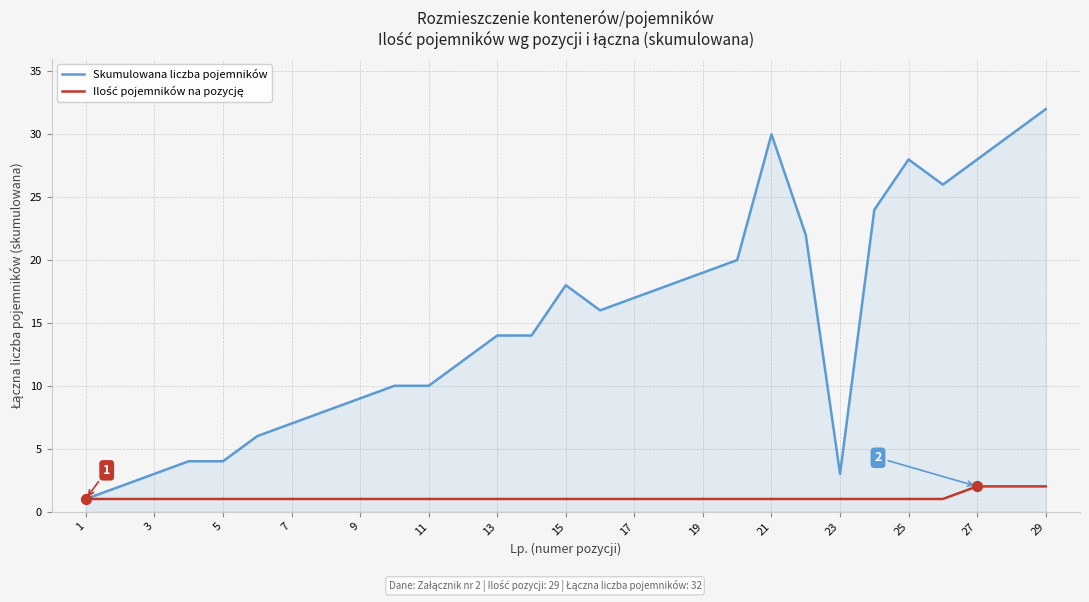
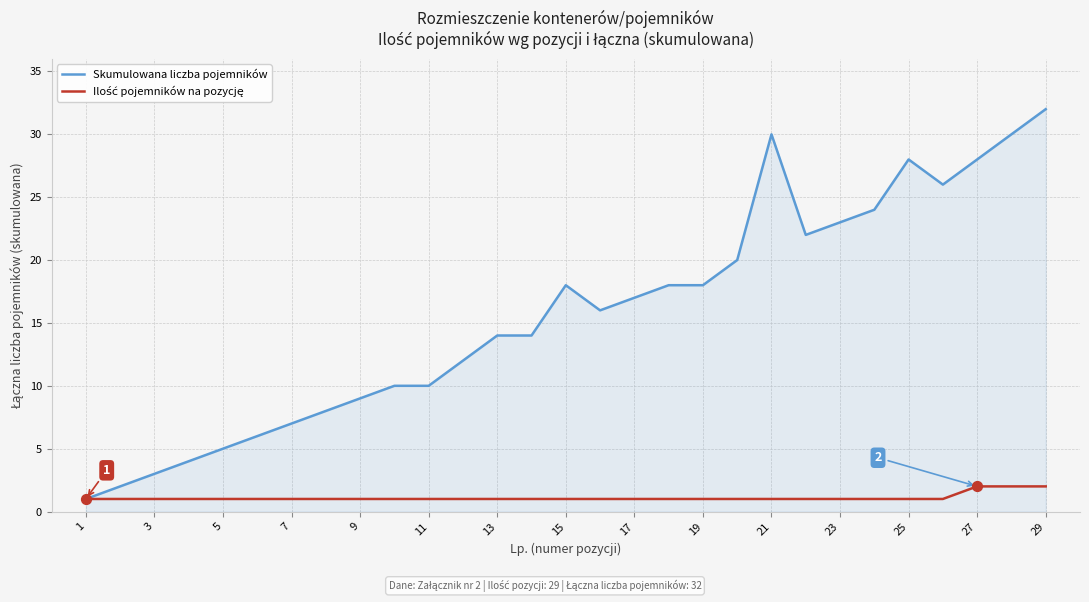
  {
    "Skumulowana liczba pojemników": {
      "3": 3,
-     "5": 4,
+     "5": 5,
      "7": 7,
      "9": 9,
      "11": 10,
      "13": 14,
      "15": 18,
      "17": 17,
-     "19": 19,
+     "19": 18,
      "21": 30,
-     "23": 3,
+     "23": 23,
      "25": 28,
      "27": 28,
      "29": 32
    }
  }
